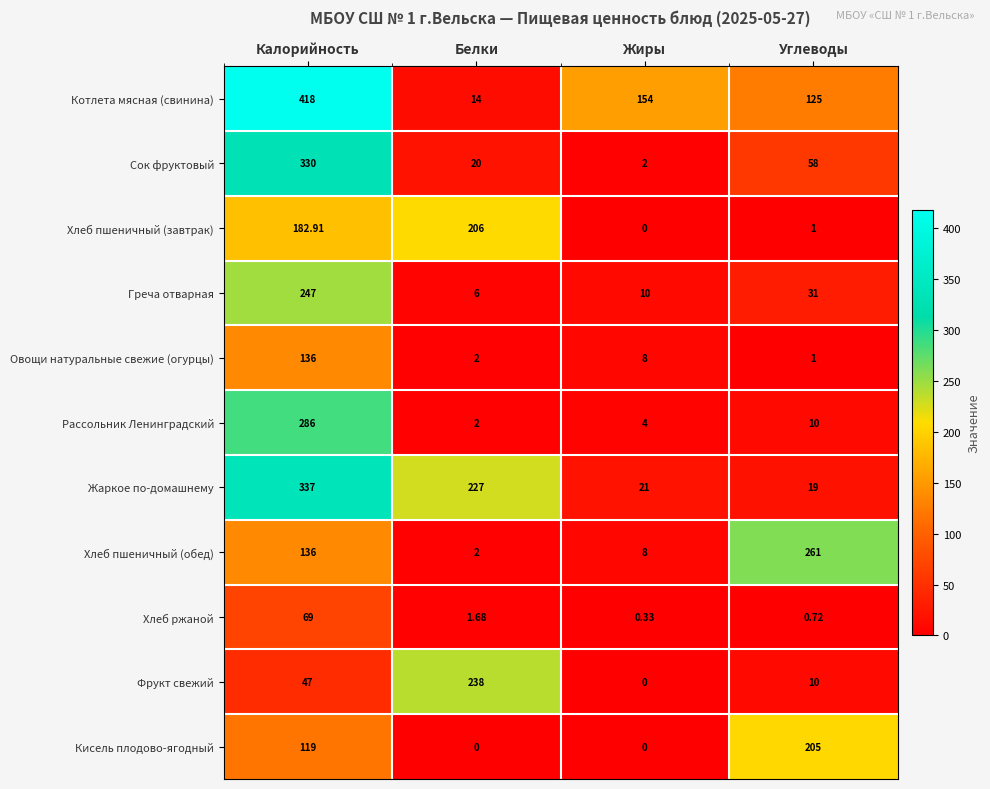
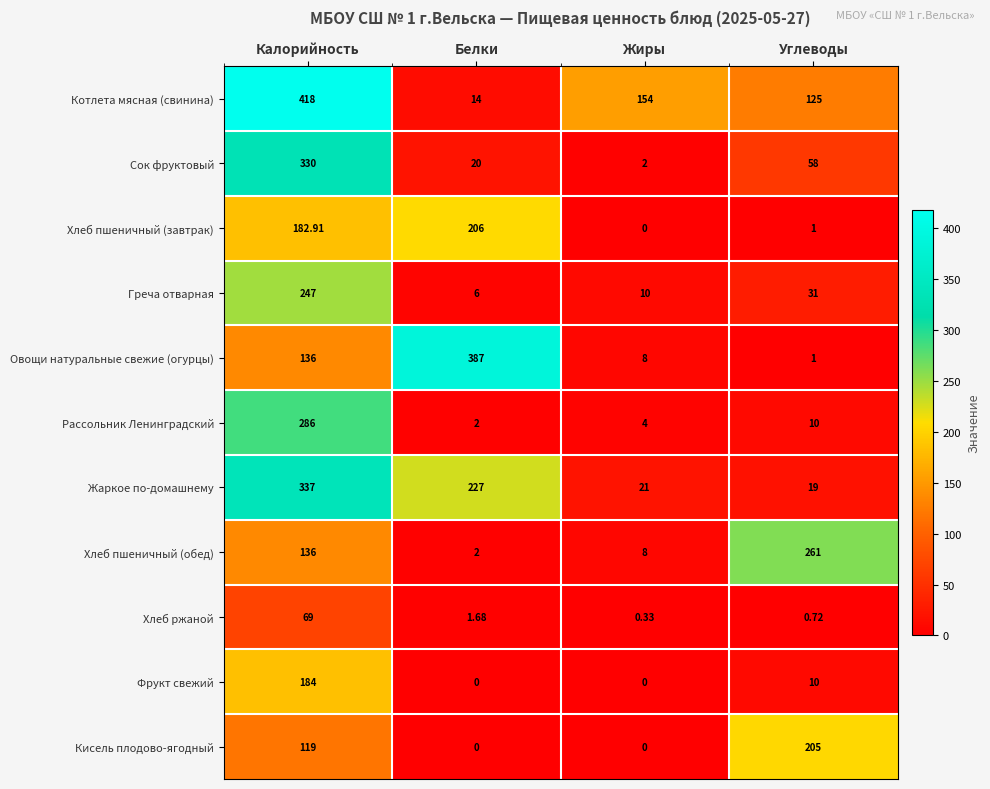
  {
    "Котлета мясная (свинина)": {
      "Калорийность": 418,
      "Белки": 14,
      "Жиры": 154,
      "Углеводы": 125
    },
    "Сок фруктовый": {
      "Калорийность": 330,
      "Белки": 20,
      "Жиры": 2,
      "Углеводы": 58
    },
    "Хлеб пшеничный (завтрак)": {
      "Калорийность": 182.91,
      "Белки": 206,
      "Жиры": 0,
      "Углеводы": 1
    },
    "Греча отварная": {
      "Калорийность": 247,
      "Белки": 6,
      "Жиры": 10,
      "Углеводы": 31
    },
    "Овощи натуральные свежие (огурцы)": {
      "Калорийность": 136,
-     "Белки": 2,
+     "Белки": 387,
      "Жиры": 8,
      "Углеводы": 1
    },
    "Рассольник Ленинградский": {
      "Калорийность": 286,
      "Белки": 2,
      "Жиры": 4,
      "Углеводы": 10
    },
    "Жаркое по-домашнему": {
      "Калорийность": 337,
      "Белки": 227,
      "Жиры": 21,
      "Углеводы": 19
    },
    "Хлеб пшеничный (обед)": {
      "Калорийность": 136,
      "Белки": 2,
      "Жиры": 8,
      "Углеводы": 261
    },
    "Хлеб ржаной": {
      "Калорийность": 69,
      "Белки": 1.68,
      "Жиры": 0.33,
      "Углеводы": 0.72
    },
    "Фрукт свежий": {
-     "Калорийность": 47,
-     "Белки": 238,
+     "Калорийность": 184,
+     "Белки": 0,
      "Жиры": 0,
      "Углеводы": 10
    },
    "Кисель плодово-ягодный": {
      "Калорийность": 119,
      "Белки": 0,
      "Жиры": 0,
      "Углеводы": 205
    }
  }
